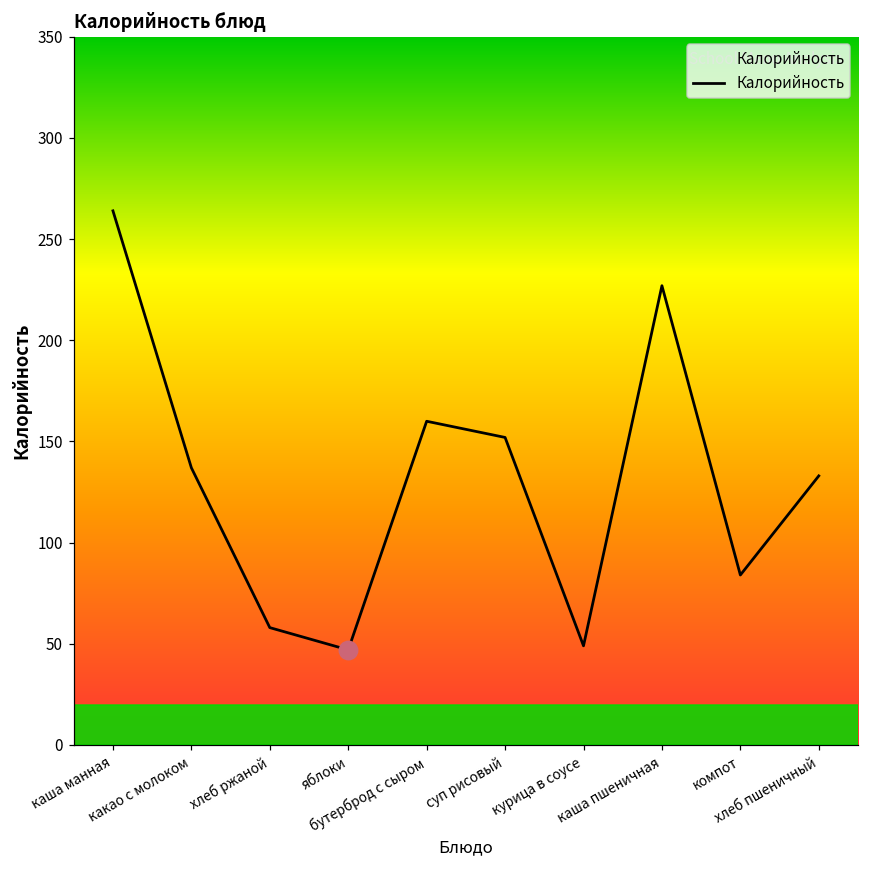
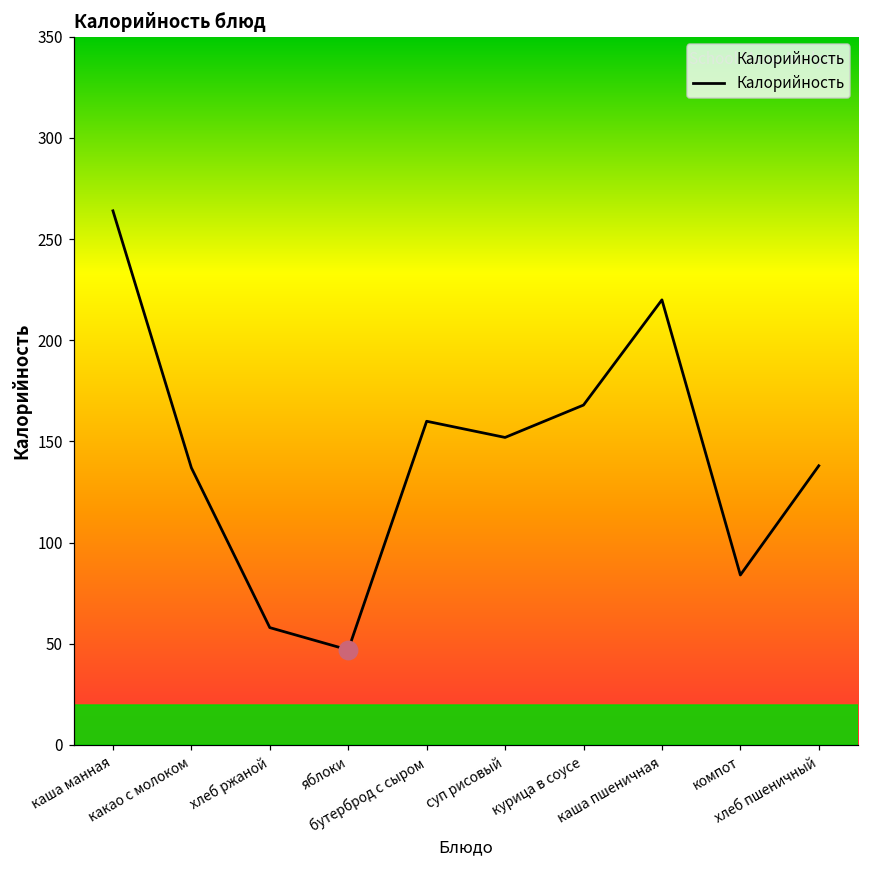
  {
    "Калорийность": {
      "каша манная": 264,
      "какао с молоком": 137,
      "хлеб ржаной": 58,
      "бутерброд с сыром": 160,
      "суп рисовый": 152,
-     "курица в соусе": 49,
-     "каша пшеничная": 227,
+     "курица в соусе": 168,
+     "каша пшеничная": 220,
      "компот": 84,
-     "хлеб пшеничный": 133
+     "хлеб пшеничный": 138
    }
  }
